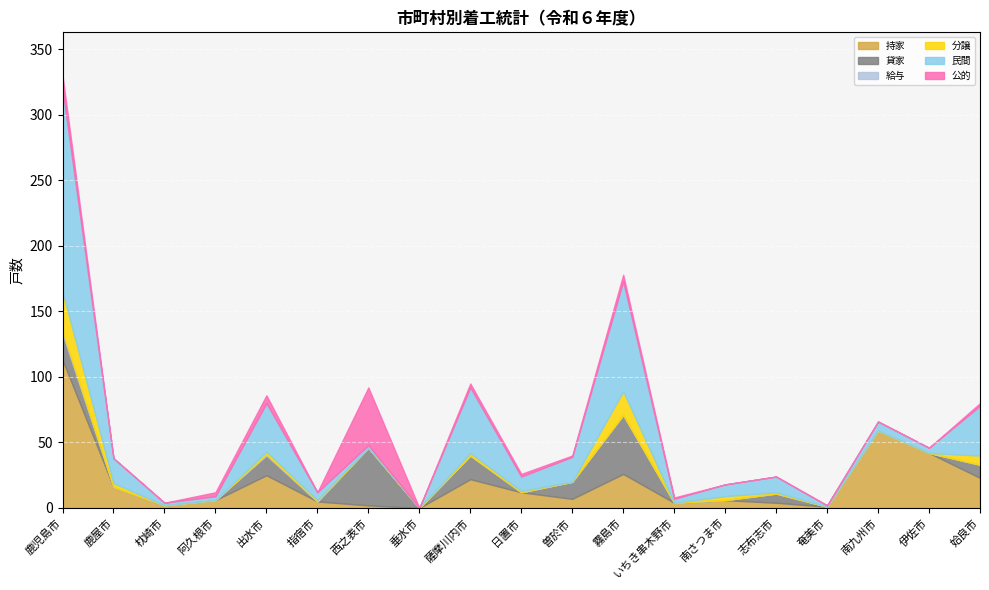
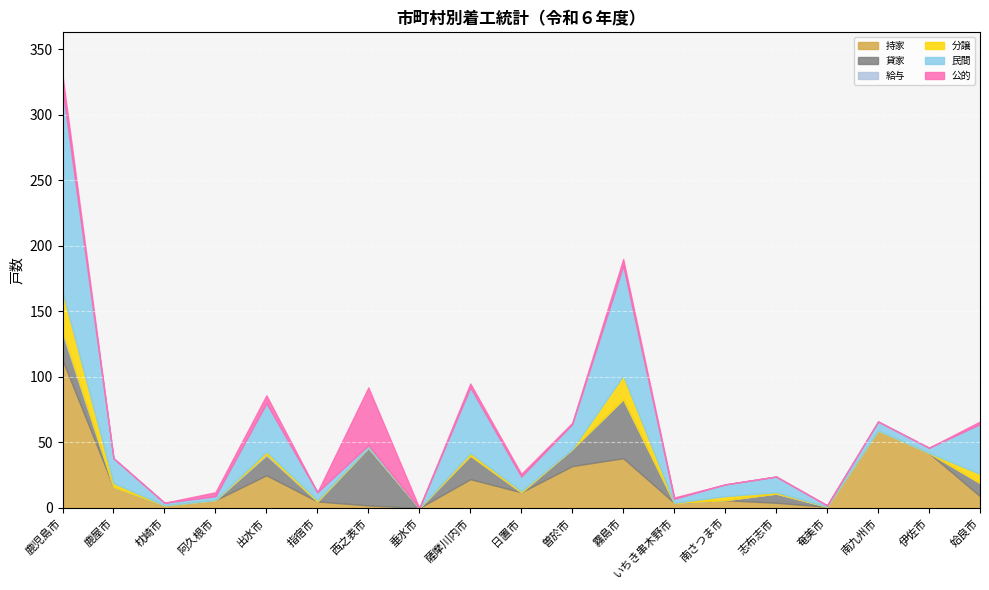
  {
    "持家": {
      "鹿児島市": 113,
      "出水市": 25,
      "西之表市": 2,
      "薩摩川内市": 22,
-     "曽於市": 7,
-     "霧島市": 26,
+     "曽於市": 32,
+     "霧島市": 38,
      "志布志市": 4,
-     "姶良市": 23
+     "姶良市": 9
    },
    "貸家": {
      "鹿児島市": 20
    },
    "分譲": {
      "鹿児島市": 30,
      "鹿屋市": 3,
      "出水市": 2,
      "薩摩川内市": 2,
      "霧島市": 18,
      "南さつま市": 3,
      "姶良市": 7
    },
    "公的": {
      "鹿児島市": 10,
      "阿久根市": 3,
      "出水市": 6,
      "西之表市": 44,
      "薩摩川内市": 3,
      "日置市": 2,
      "霧島市": 5,
      "姶良市": 2
    }
  }
